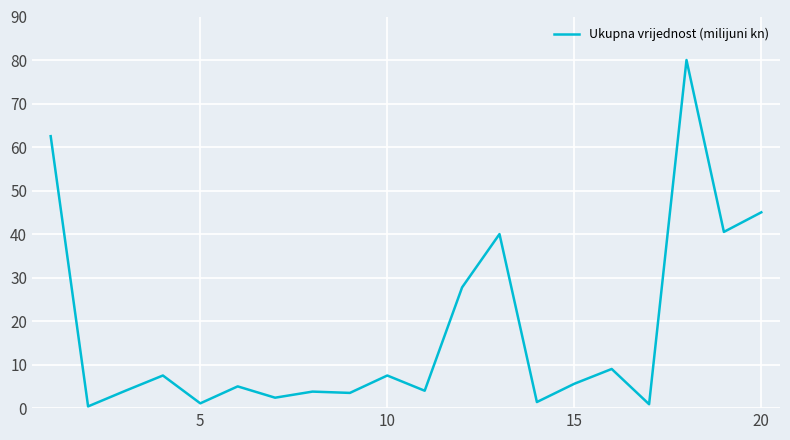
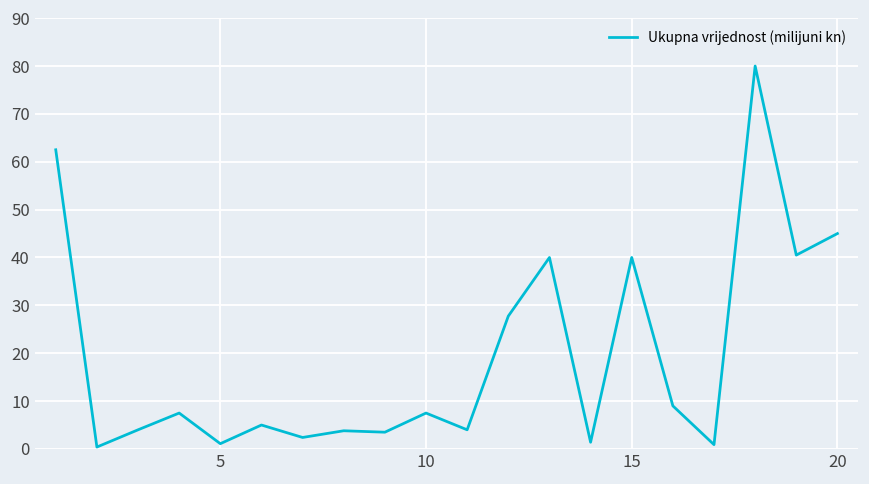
  {
    "5": 1,
    "10": 8,
-   "15": 6,
+   "15": 40,
    "20": 45
  }
